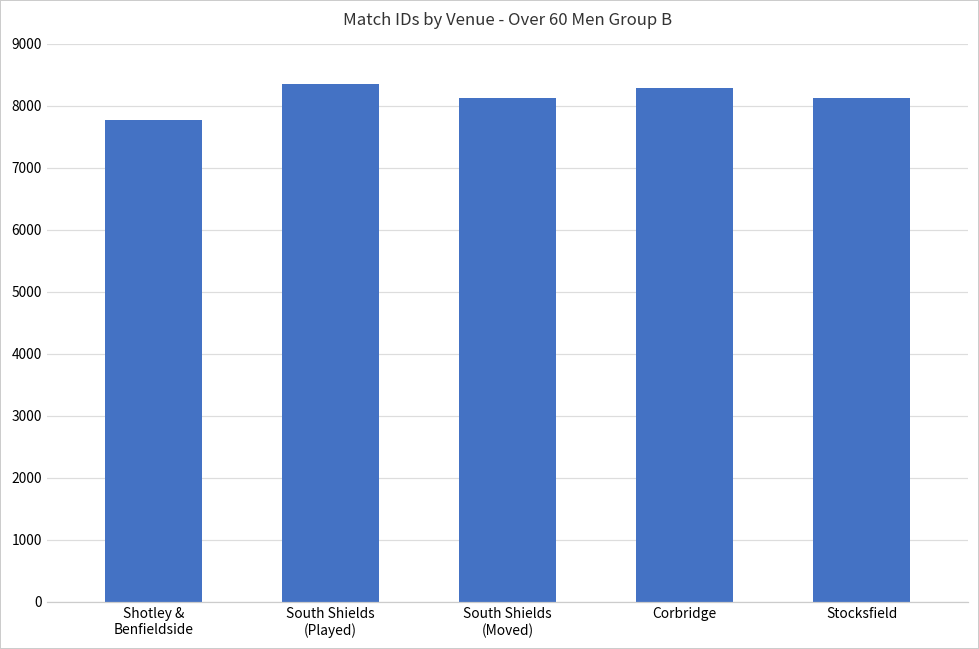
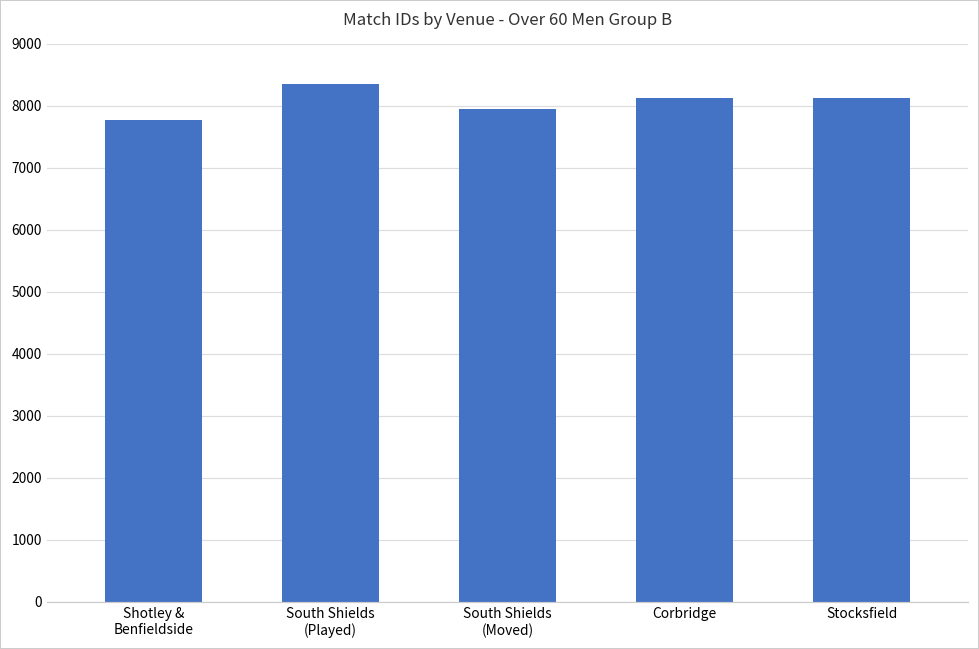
  {
    "Shotley & Benfieldside": 7800,
    "South Shields (Played)": 8400,
-   "South Shields (Moved)": 8100,
-   "Corbridge": 8300,
+   "South Shields (Moved)": 7900,
+   "Corbridge": 8100,
    "Stocksfield": 8100
  }
